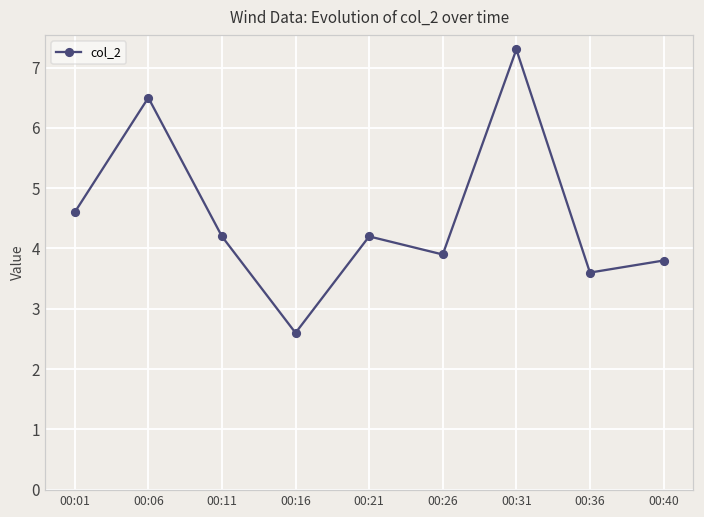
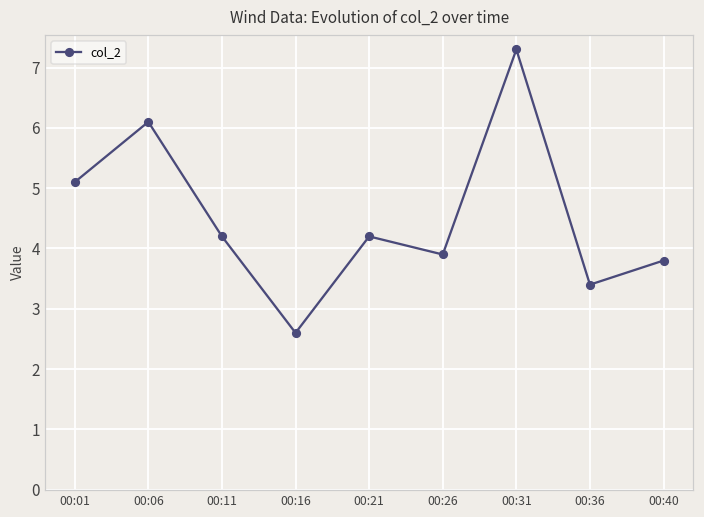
  {
-   "00:01": 4.6,
-   "00:06": 6.5,
+   "00:01": 5.1,
+   "00:06": 6.1,
    "00:11": 4.2,
    "00:16": 2.6,
    "00:21": 4.2,
    "00:26": 3.9,
    "00:31": 7.3,
-   "00:36": 3.6,
+   "00:36": 3.4,
    "00:40": 3.8
  }
